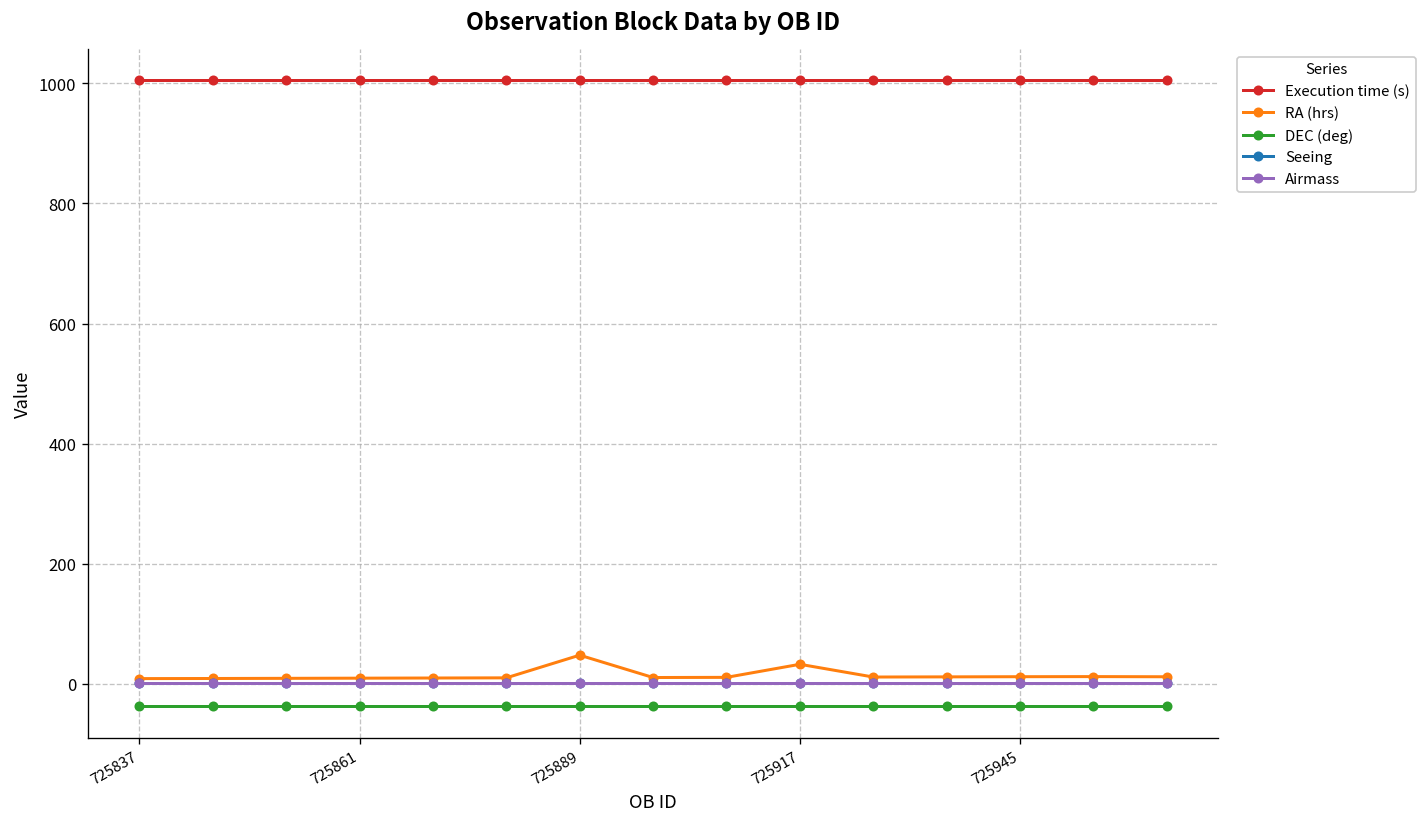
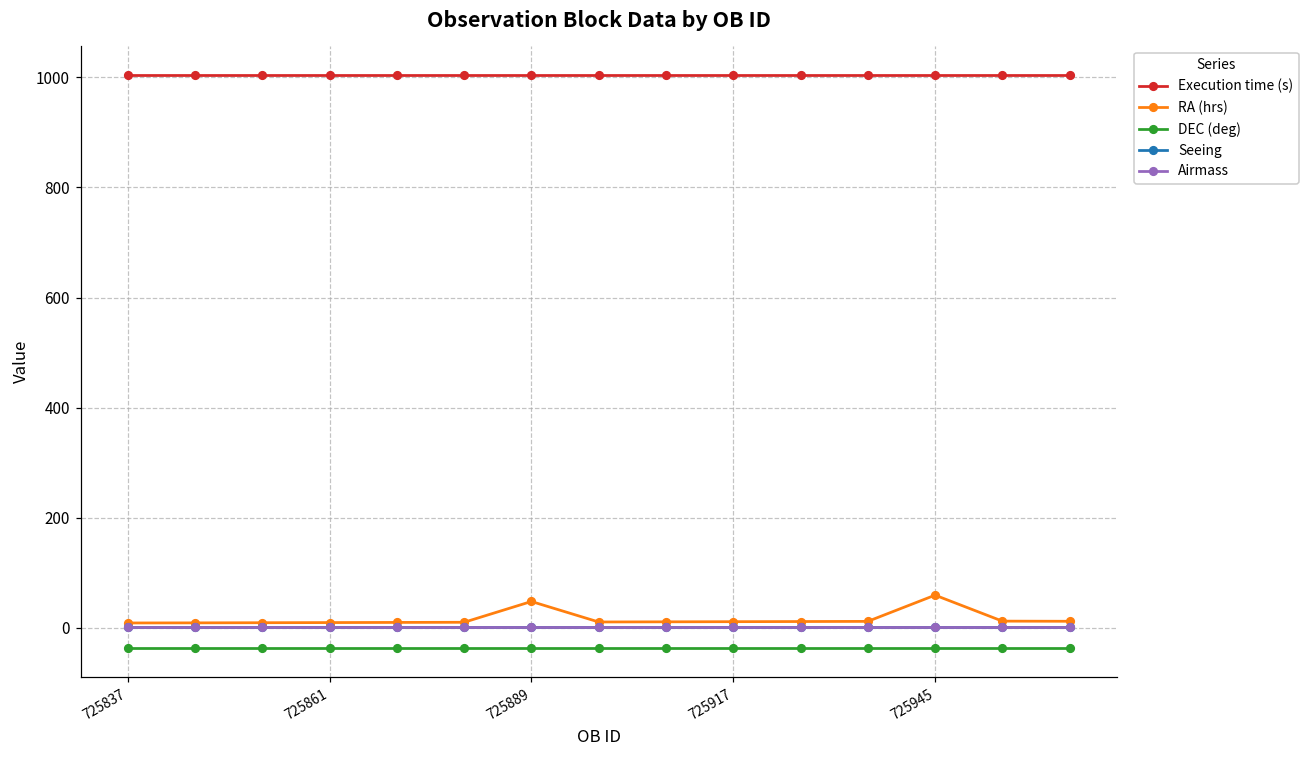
  {
    "Execution time (s)": {
      "725837": 1010,
      "725861": 1010,
      "725889": 1010,
      "725917": 1010,
      "725945": 1010
    },
    "RA (hrs)": {
      "725837": 10,
      "725861": 10,
      "725889": 50,
-     "725917": 30,
-     "725945": 10
+     "725917": 10,
+     "725945": 60
    },
    "DEC (deg)": {
      "725837": -40,
      "725861": -40,
      "725889": -40,
      "725917": -40,
      "725945": -40
    },
    "Airmass": {
      "725837": 0,
      "725861": 0,
      "725889": 0,
      "725917": 0,
      "725945": 0
    }
  }
